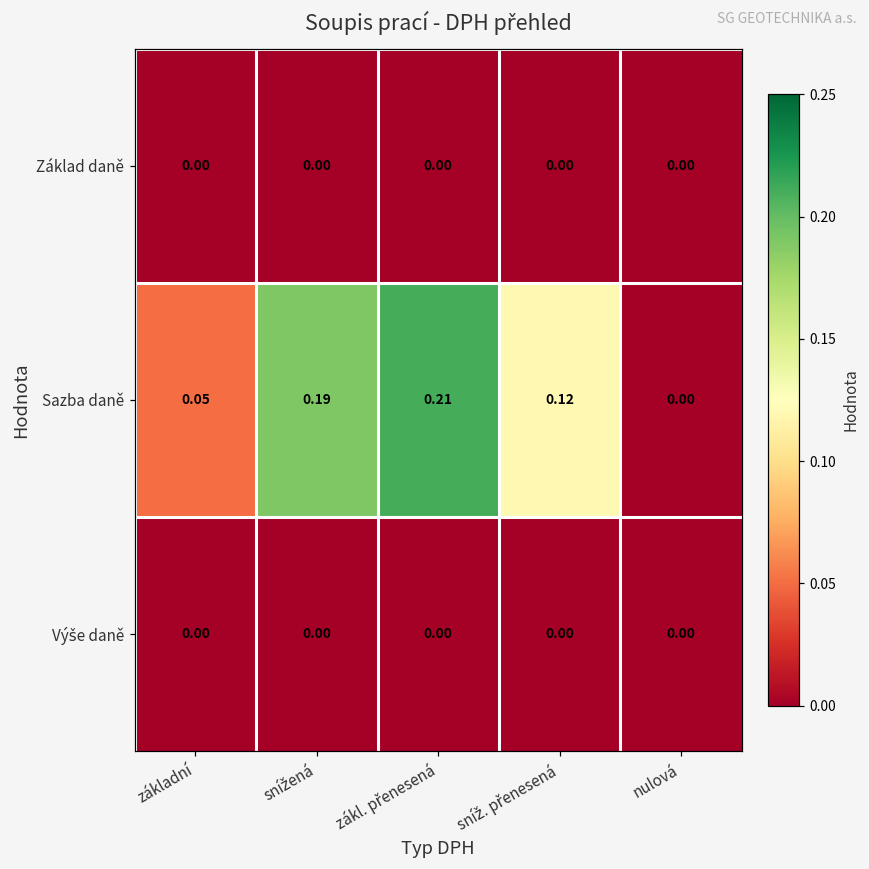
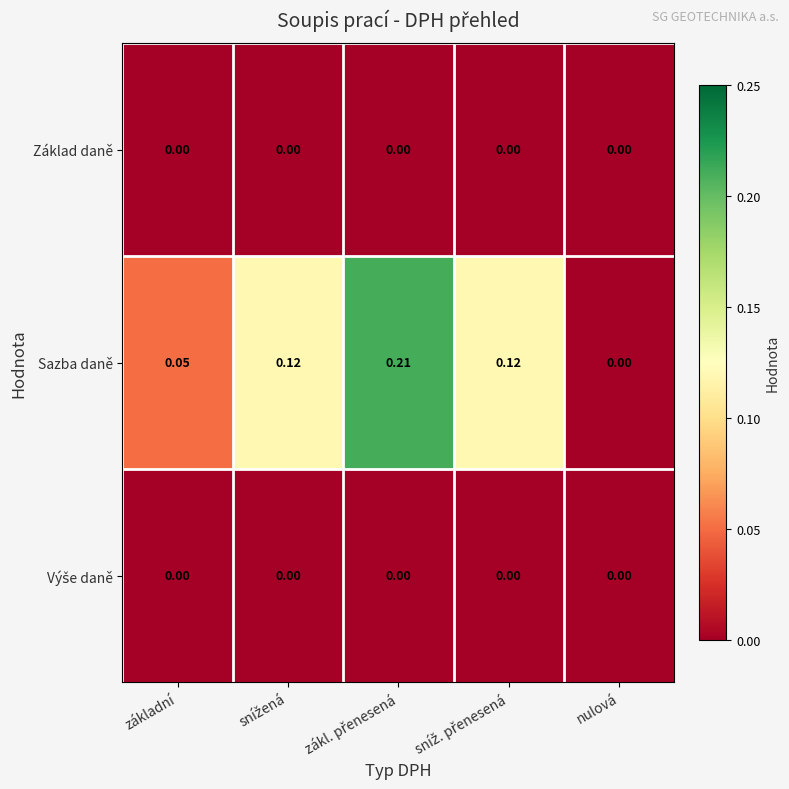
  {
    "Základ daně": {
      "základní": 0.00,
      "snížená": 0.00,
      "zákl. přenesená": 0.00,
      "sníž. přenesená": 0.00,
      "nulová": 0.00
    },
    "Sazba daně": {
      "základní": 0.05,
-     "snížená": 0.19,
+     "snížená": 0.12,
      "zákl. přenesená": 0.21,
      "sníž. přenesená": 0.12,
      "nulová": 0.00
    },
    "Výše daně": {
      "základní": 0.00,
      "snížená": 0.00,
      "zákl. přenesená": 0.00,
      "sníž. přenesená": 0.00,
      "nulová": 0.00
    }
  }
